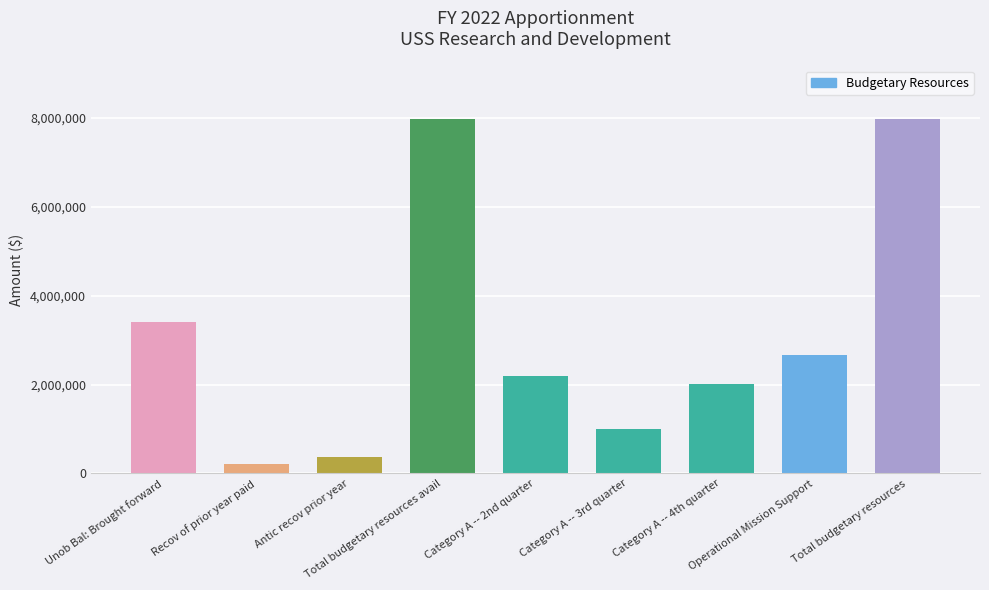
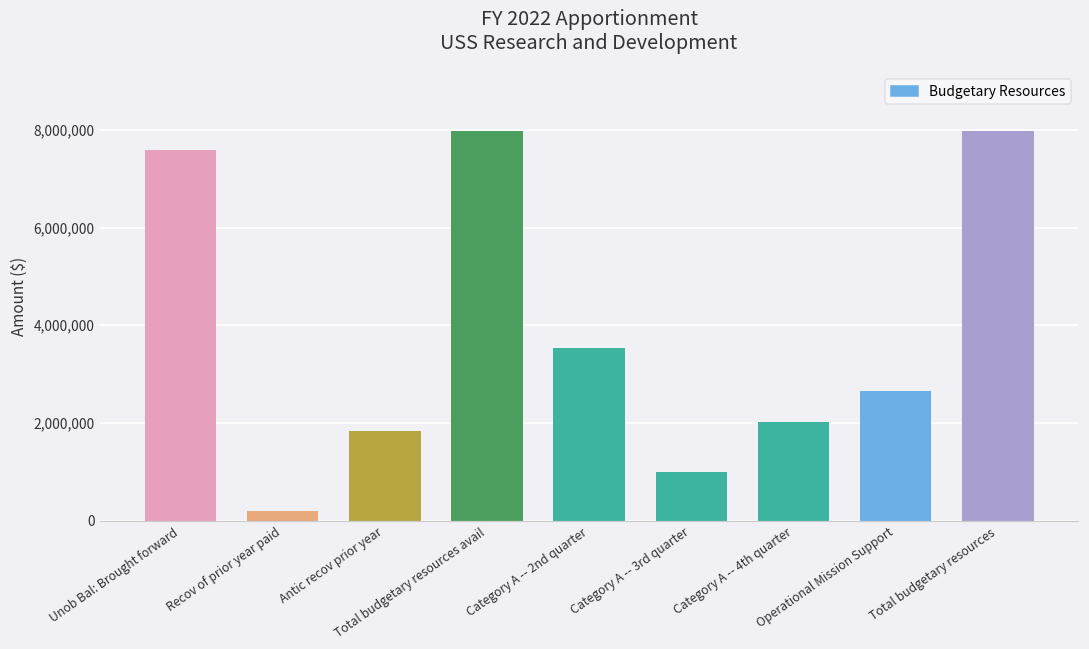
  {
-   "Unob Bal: Brought forward": "3,400,000",
+   "Unob Bal: Brought forward": "7,600,000",
    "Recov of prior year paid": "200,000",
-   "Antic recov prior year": "400,000",
+   "Antic recov prior year": "1,800,000",
    "Total budgetary resources avail": "8,000,000",
-   "Category A -- 2nd quarter": "2,200,000",
+   "Category A -- 2nd quarter": "3,500,000",
    "Category A -- 3rd quarter": "1,000,000",
    "Category A -- 4th quarter": "2,000,000",
    "Operational Mission Support": "2,700,000",
    "Total budgetary resources": "8,000,000"
  }
